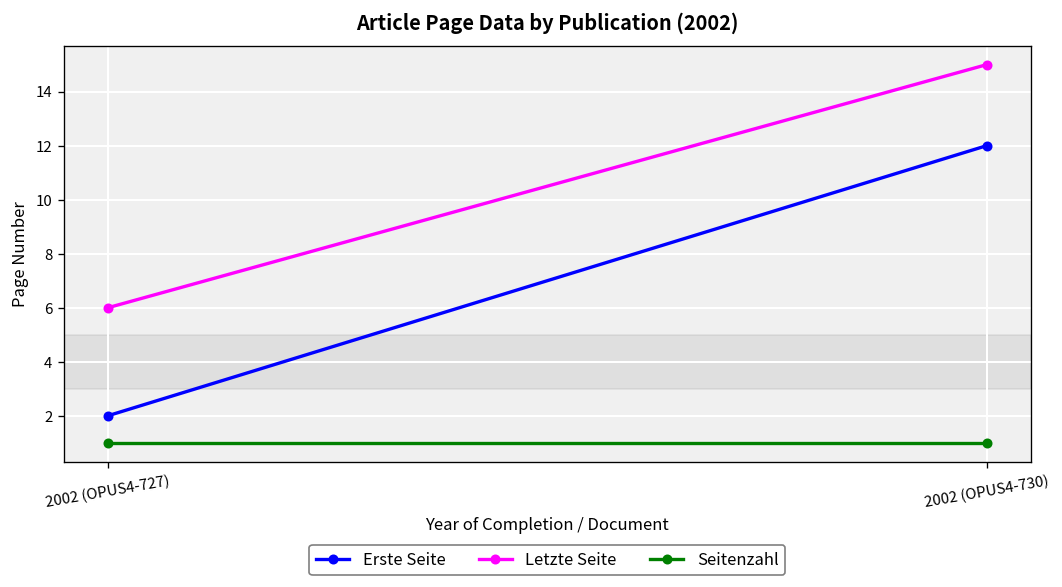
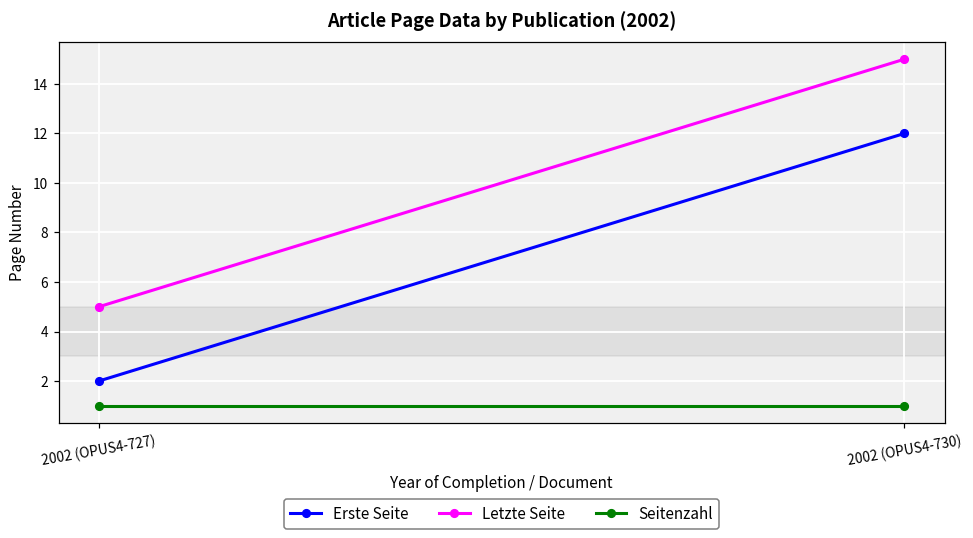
  {
    "Erste Seite": {
      "2002 (OPUS4-727)": 2,
      "2002 (OPUS4-730)": 12
    },
    "Letzte Seite": {
-     "2002 (OPUS4-727)": 6,
+     "2002 (OPUS4-727)": 5,
      "2002 (OPUS4-730)": 15
    },
    "Seitenzahl": {
      "2002 (OPUS4-727)": 1,
      "2002 (OPUS4-730)": 1
    }
  }
